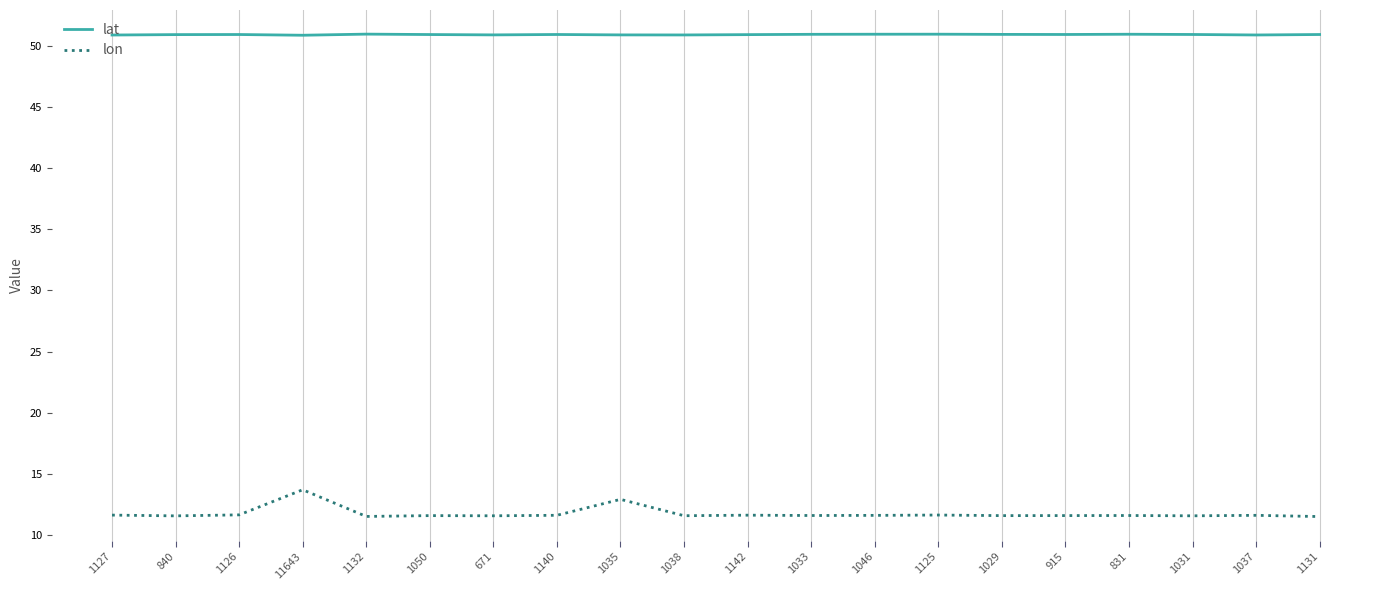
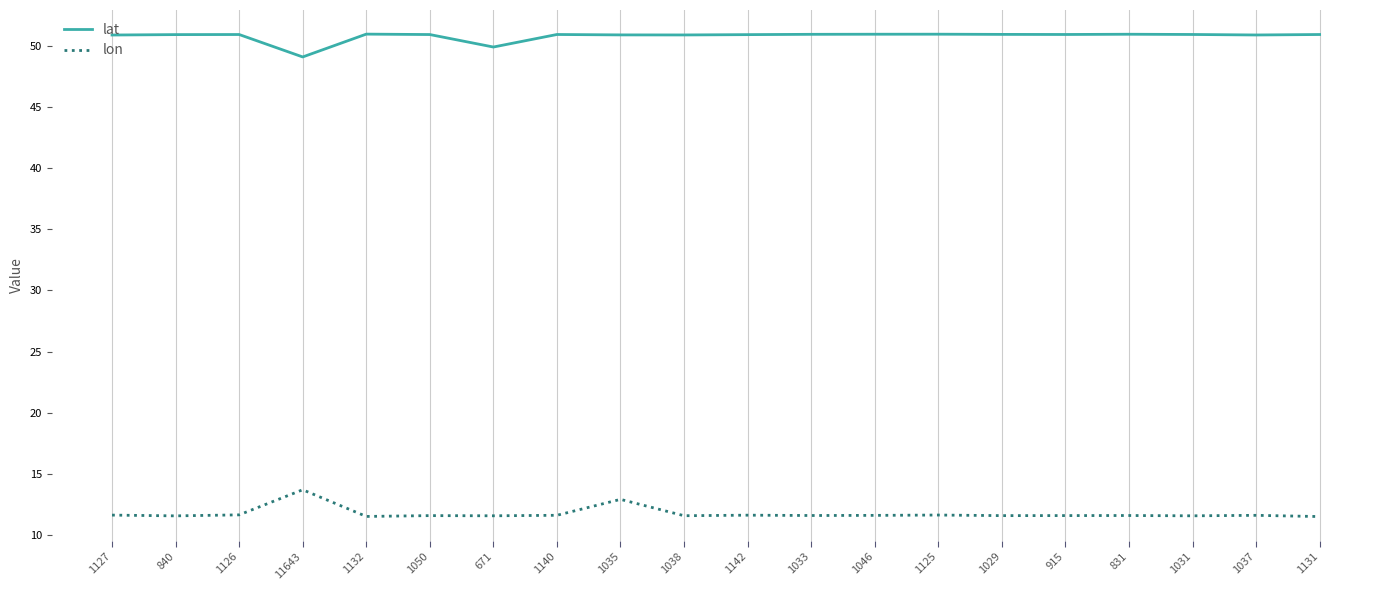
  {
    "lat": {
      "1127": 50.9,
      "840": 50.9,
      "1126": 50.9,
-     "11643": 50.9,
+     "11643": 49.1,
      "1132": 51.0,
      "1050": 50.9,
-     "671": 50.9,
+     "671": 49.9,
      "1140": 50.9,
      "1035": 50.9,
      "1038": 50.9,
      "1142": 50.9,
      "1033": 50.9,
      "1046": 51.0,
      "1125": 51.0,
      "1029": 50.9,
      "915": 50.9,
      "831": 51.0,
      "1031": 50.9,
      "1037": 50.9,
      "1131": 50.9
    },
    "lon": {
      "1127": 11.6,
      "840": 11.6,
      "1126": 11.7,
      "11643": 13.7,
      "1132": 11.5,
      "1050": 11.6,
      "671": 11.6,
      "1140": 11.6,
      "1035": 12.9,
      "1038": 11.6,
      "1142": 11.6,
      "1033": 11.6,
      "1046": 11.6,
      "1125": 11.6,
      "1029": 11.6,
      "915": 11.6,
      "831": 11.6,
      "1031": 11.6,
      "1037": 11.6,
      "1131": 11.5
    }
  }
